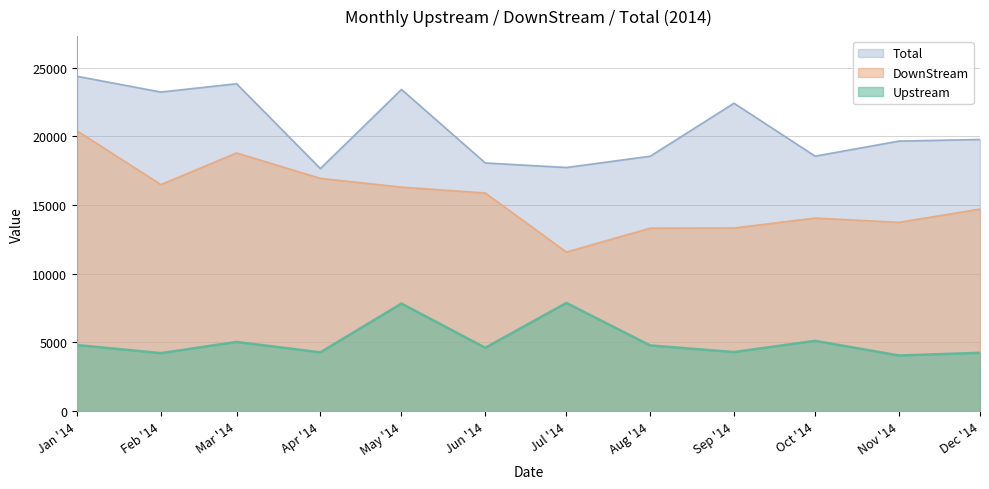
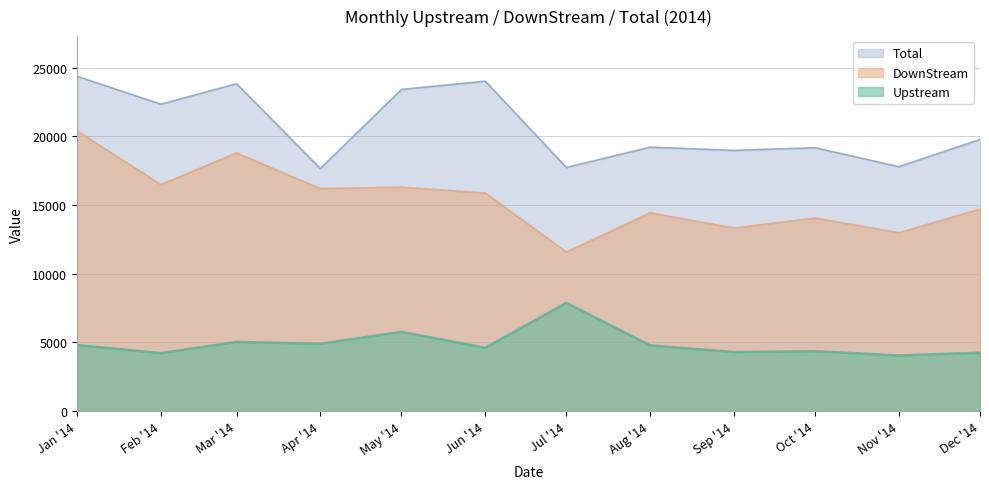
  {
    "Total": {
      "Jan '14": 24400,
-     "Feb '14": 23200,
+     "Feb '14": 22300,
      "Mar '14": 23800,
      "Apr '14": 17700,
      "May '14": 23400,
-     "Jun '14": 18100,
+     "Jun '14": 24000,
      "Jul '14": 17700,
-     "Aug '14": 18500,
-     "Sep '14": 22400,
-     "Oct '14": 18600,
-     "Nov '14": 19700,
+     "Aug '14": 19200,
+     "Sep '14": 19000,
+     "Oct '14": 19200,
+     "Nov '14": 17800,
      "Dec '14": 19800
    },
    "DownStream": {
      "Jan '14": 20400,
      "Feb '14": 16500,
      "Mar '14": 18800,
-     "Apr '14": 16900,
+     "Apr '14": 16200,
      "May '14": 16300,
      "Jun '14": 15900,
      "Jul '14": 11600,
-     "Aug '14": 13300,
+     "Aug '14": 14400,
      "Sep '14": 13300,
      "Oct '14": 14000,
-     "Nov '14": 13700,
+     "Nov '14": 13000,
      "Dec '14": 14700
    },
    "Upstream": {
      "Jan '14": 4800,
      "Feb '14": 4200,
      "Mar '14": 5000,
-     "Apr '14": 4300,
-     "May '14": 7800,
+     "Apr '14": 4900,
+     "May '14": 5800,
      "Jun '14": 4600,
      "Jul '14": 7900,
      "Aug '14": 4800,
      "Sep '14": 4300,
-     "Oct '14": 5100,
+     "Oct '14": 4400,
      "Nov '14": 4100,
      "Dec '14": 4200
    }
  }
